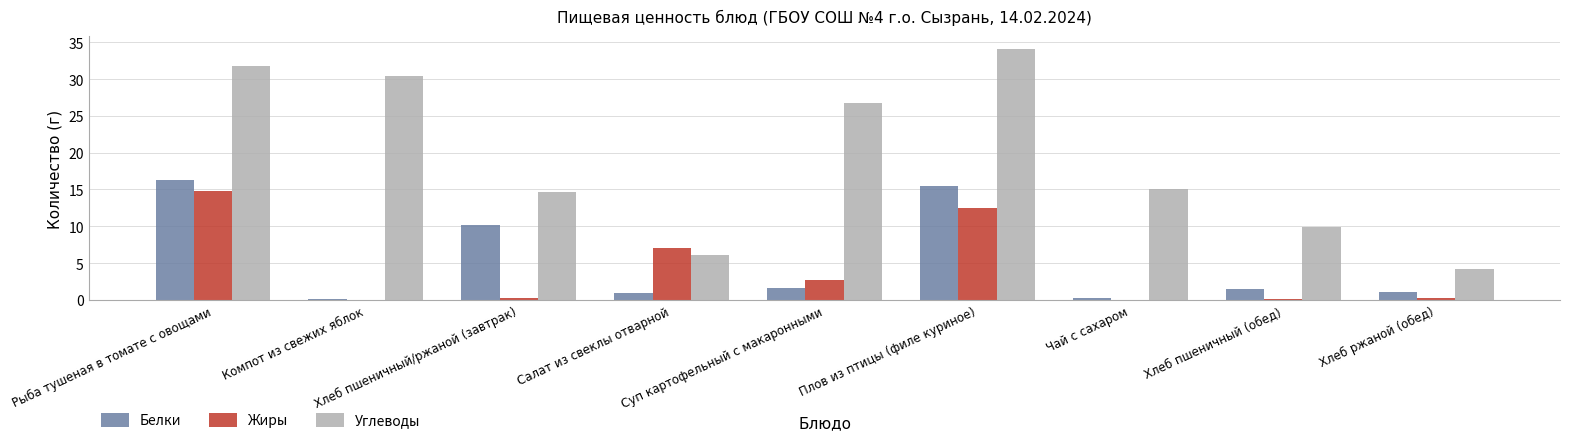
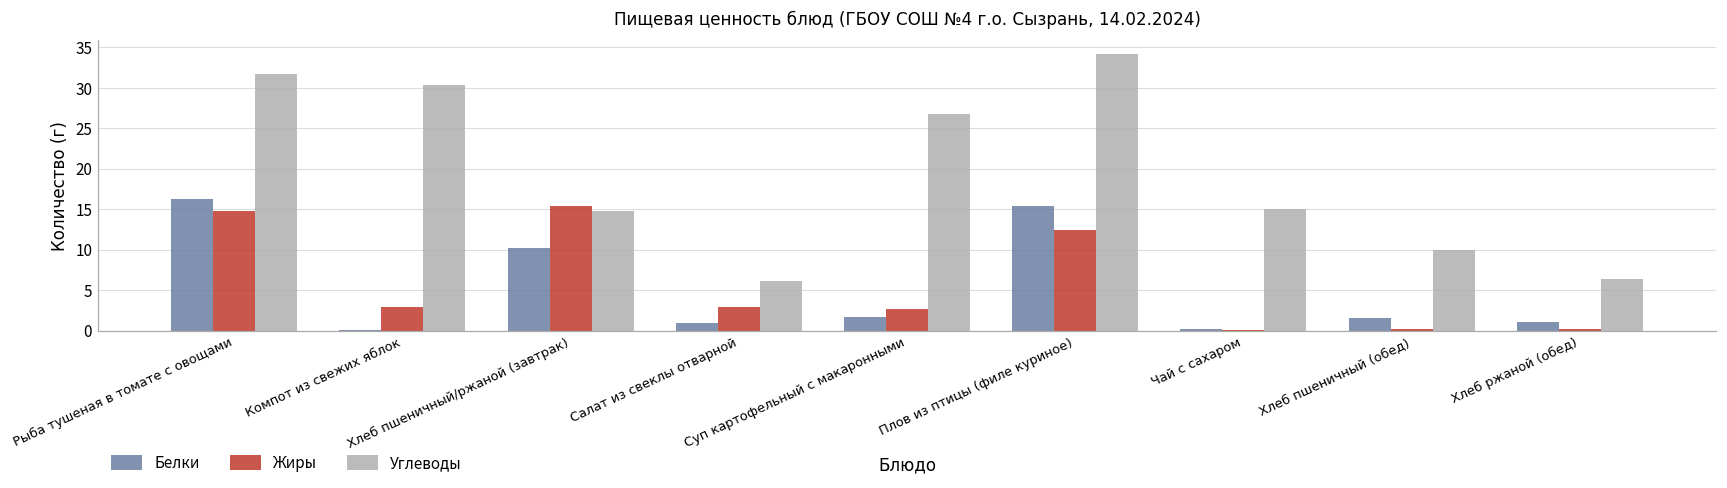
  {
    "Белки": {
      "Рыба тушеная в томате с овощами": 16,
      "Хлеб пшеничный/ржаной (завтрак)": 10,
      "Салат из свеклы отварной": 1,
      "Суп картофельный с макаронными": 2,
      "Плов из птицы (филе куриное)": 15,
      "Хлеб пшеничный (обед)": 2,
      "Хлеб ржаной (обед)": 1
    },
    "Жиры": {
      "Рыба тушеная в томате с овощами": 15,
-     "Компот из свежих яблок": 0,
-     "Хлеб пшеничный/ржаной (завтрак)": 0,
-     "Салат из свеклы отварной": 7,
+     "Компот из свежих яблок": 3,
+     "Хлеб пшеничный/ржаной (завтрак)": 15,
+     "Салат из свеклы отварной": 3,
      "Суп картофельный с макаронными": 3,
      "Плов из птицы (филе куриное)": 12
    },
    "Углеводы": {
      "Рыба тушеная в томате с овощами": 32,
      "Компот из свежих яблок": 30,
      "Хлеб пшеничный/ржаной (завтрак)": 15,
      "Салат из свеклы отварной": 6,
      "Суп картофельный с макаронными": 27,
      "Плов из птицы (филе куриное)": 34,
      "Чай с сахаром": 15,
      "Хлеб пшеничный (обед)": 10,
-     "Хлеб ржаной (обед)": 4
+     "Хлеб ржаной (обед)": 6
    }
  }
